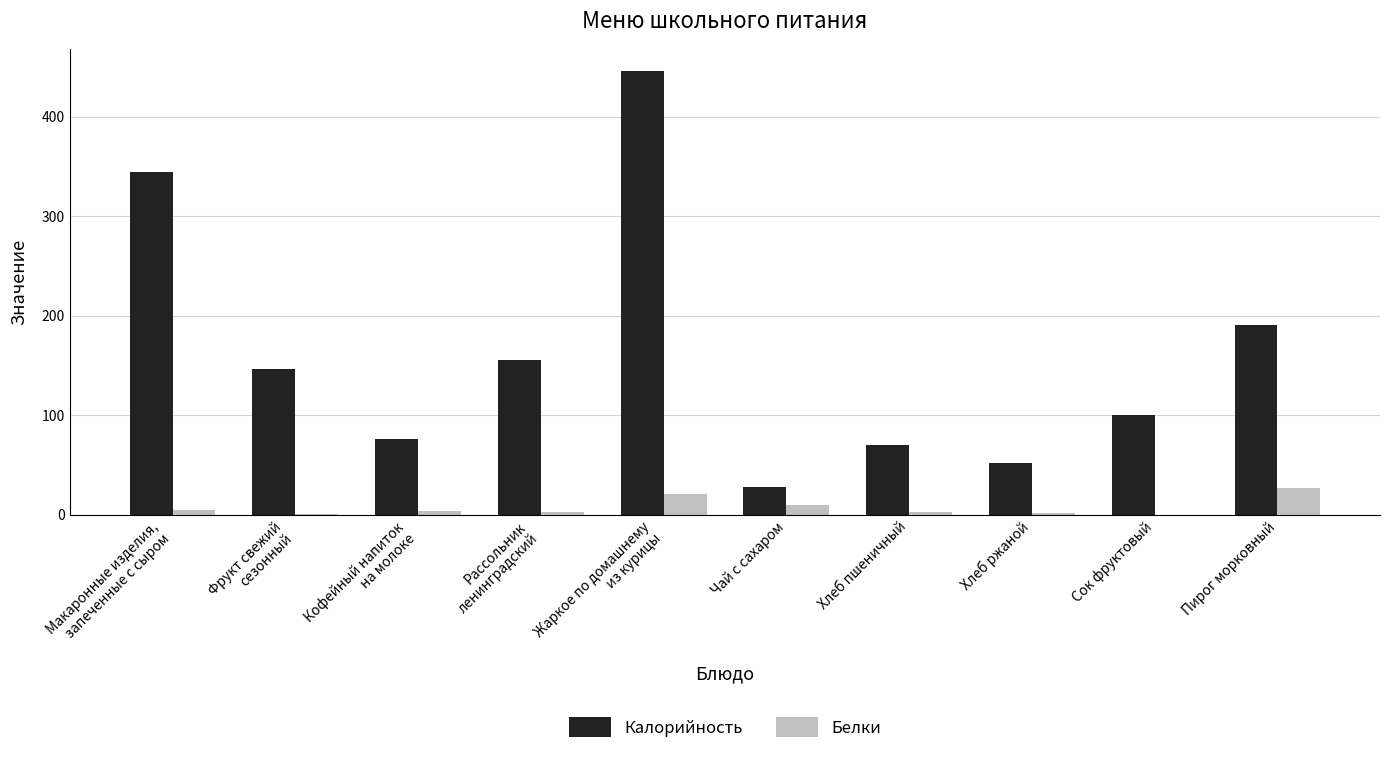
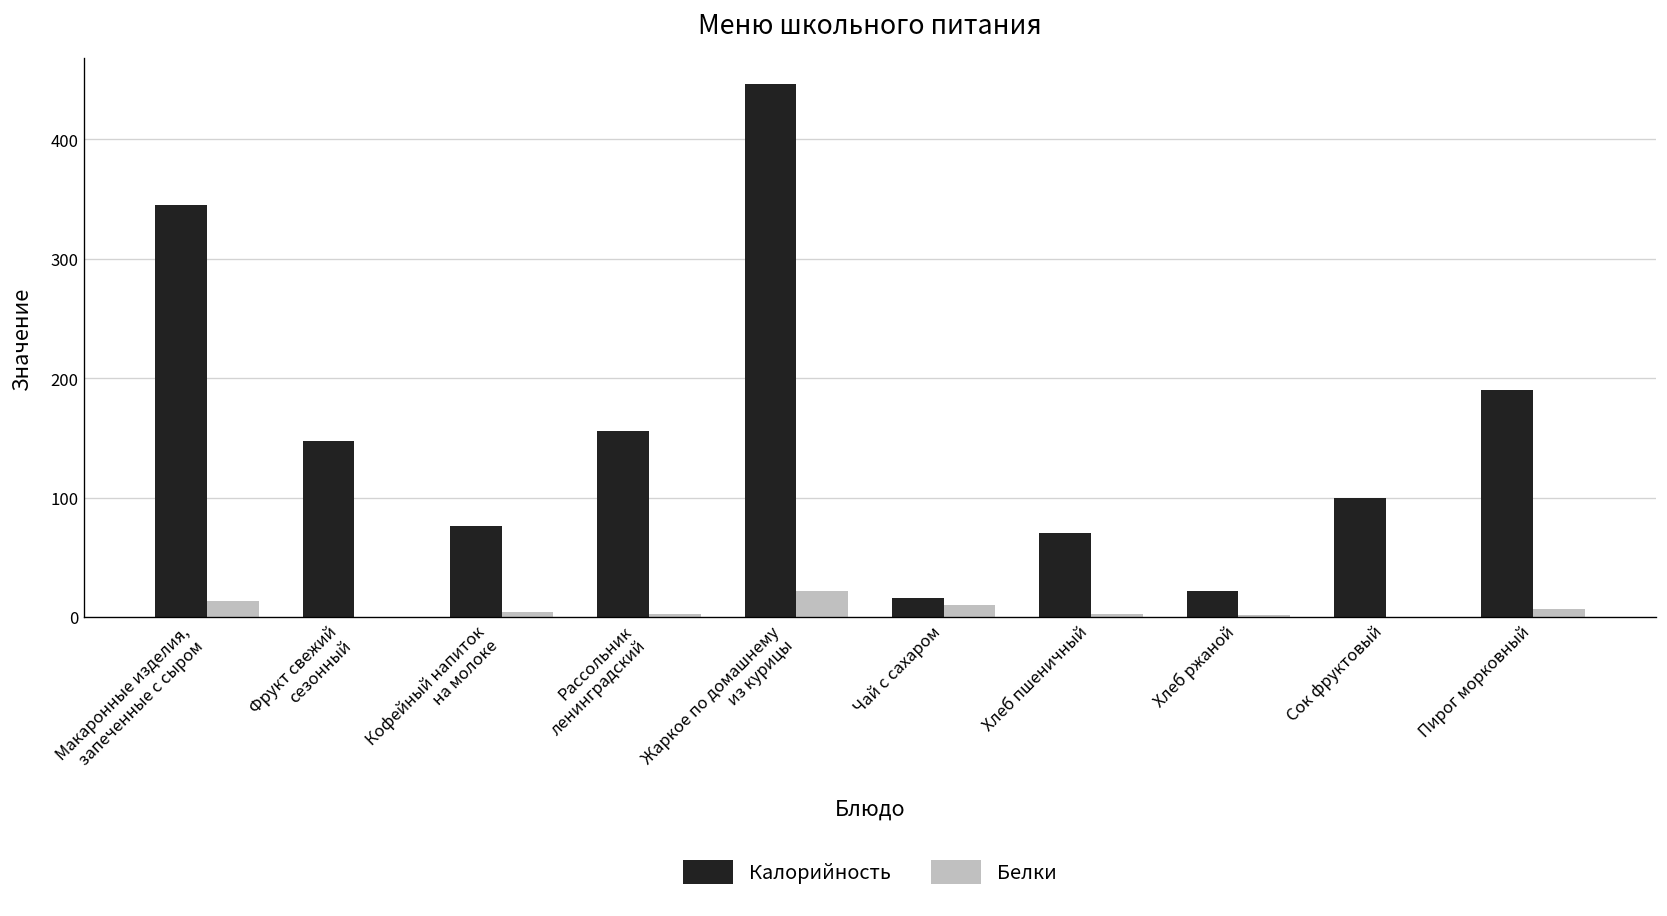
  {
    "Калорийность": {
      "Макаронные изделия, запеченные с сыром": 340,
      "Фрукт свежий сезонный": 150,
      "Кофейный напиток на молоке": 80,
      "Рассольник ленинградский": 160,
      "Жаркое по домашнему из курицы": 450,
-     "Чай с сахаром": 30,
+     "Чай с сахаром": 20,
      "Хлеб пшеничный": 70,
-     "Хлеб ржаной": 50,
+     "Хлеб ржаной": 20,
      "Сок фруктовый": 100,
      "Пирог морковный": 190
    },
    "Белки": {
-     "Макаронные изделия, запеченные с сыром": 5,
+     "Макаронные изделия, запеченные с сыром": 14,
      "Кофейный напиток на молоке": 0,
      "Жаркое по домашнему из курицы": 20,
      "Чай с сахаром": 10,
-     "Пирог морковный": 30
+     "Пирог морковный": 10
    }
  }
